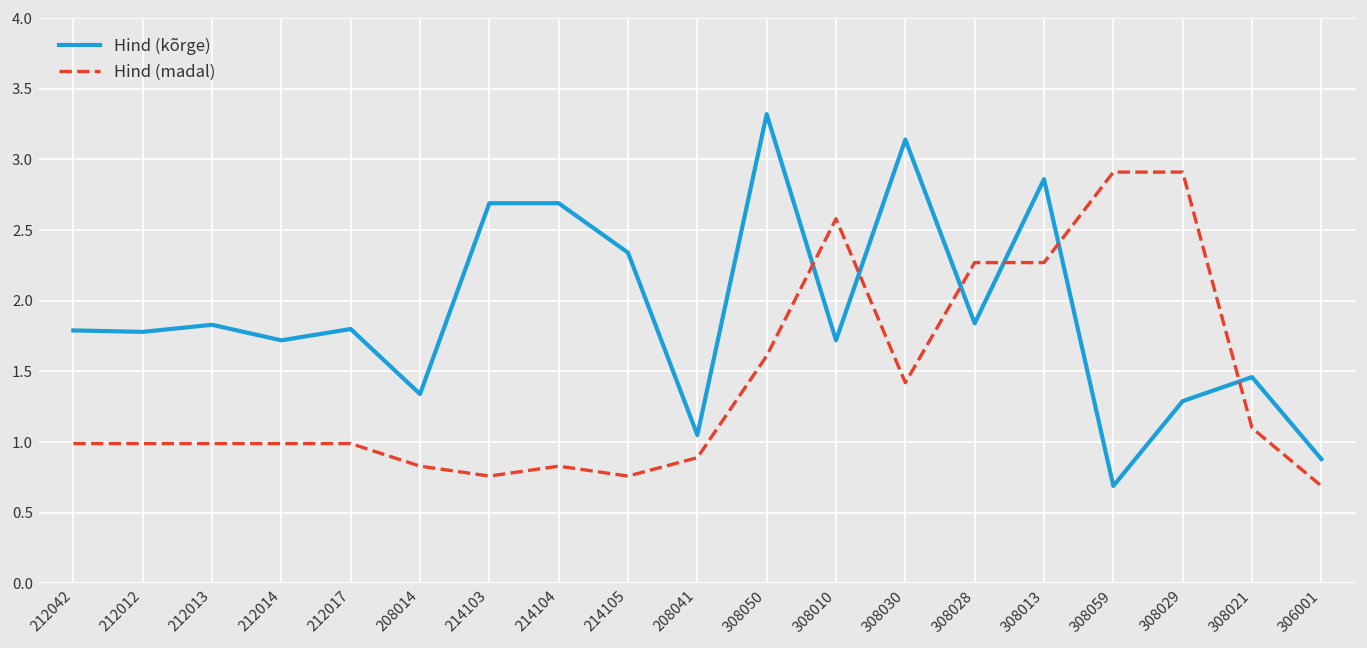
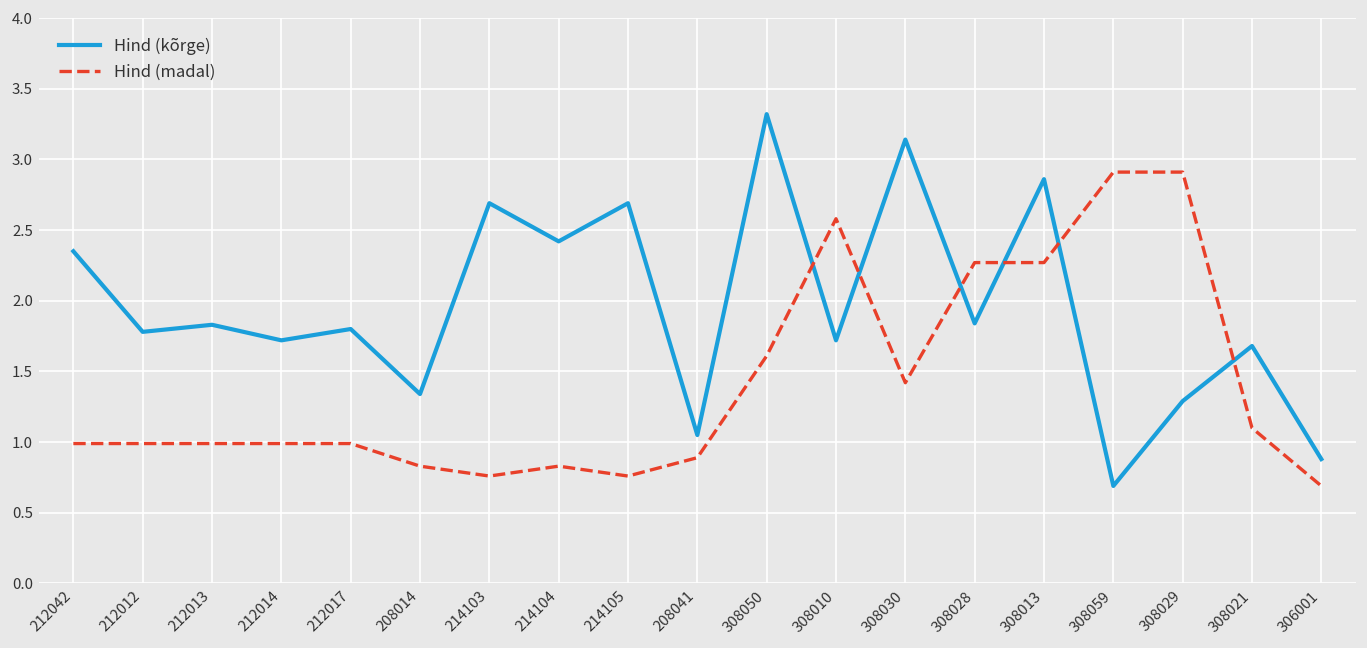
  {
    "Hind (kõrge)": {
-     "212042": 1.79,
+     "212042": 2.35,
      "212012": 1.78,
      "212013": 1.83,
      "212014": 1.72,
      "212017": 1.80,
      "208014": 1.34,
      "214103": 2.69,
-     "214104": 2.69,
-     "214105": 2.34,
+     "214104": 2.42,
+     "214105": 2.69,
      "208041": 1.05,
      "308050": 3.32,
      "308010": 1.72,
      "308030": 3.14,
      "308028": 1.84,
      "308013": 2.86,
      "308059": 0.69,
      "308029": 1.29,
-     "308021": 1.46,
+     "308021": 1.68,
      "306001": 0.88
    },
    "Hind (madal)": {
      "212042": 0.99,
      "212012": 0.99,
      "212013": 0.99,
      "212014": 0.99,
      "212017": 0.99,
      "208014": 0.83,
      "214103": 0.76,
      "214104": 0.83,
      "214105": 0.76,
      "208041": 0.89,
      "308050": 1.61,
      "308010": 2.58,
      "308030": 1.42,
      "308028": 2.27,
      "308013": 2.27,
      "308059": 2.91,
      "308029": 2.91,
      "308021": 1.10,
      "306001": 0.69
    }
  }
